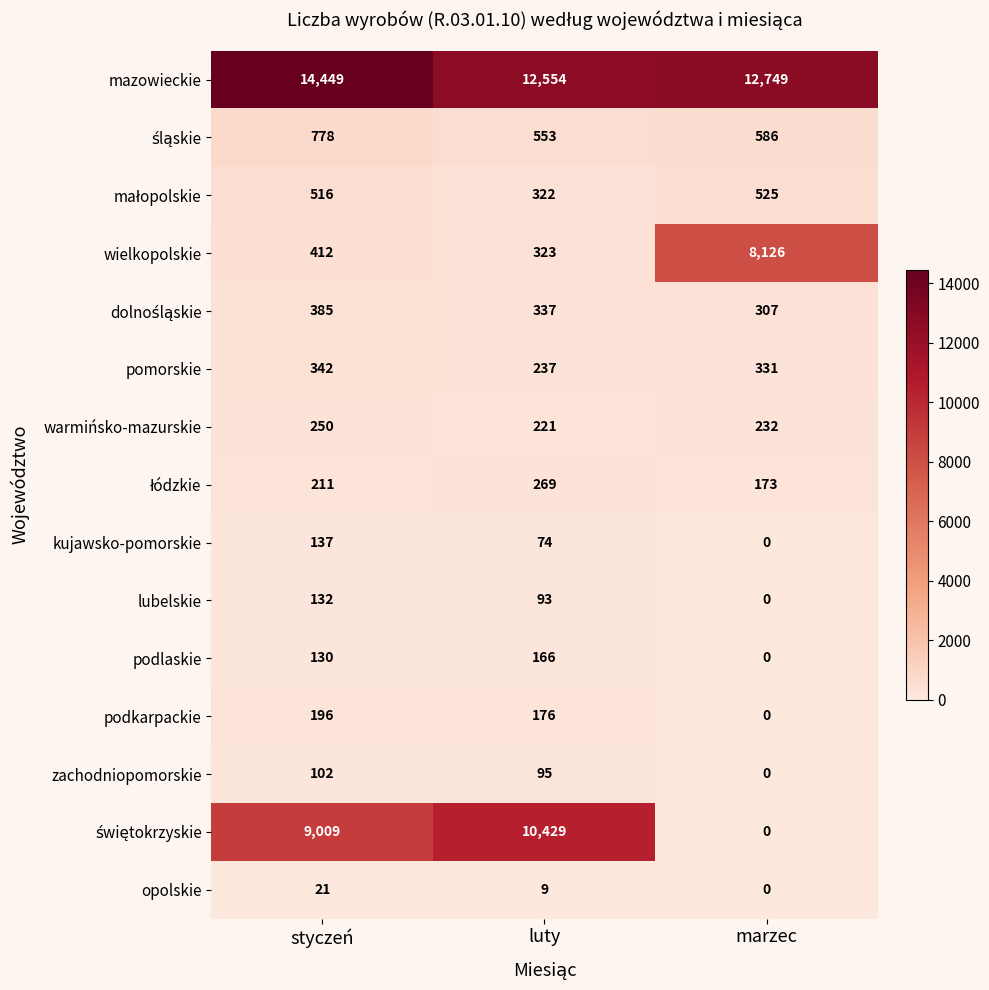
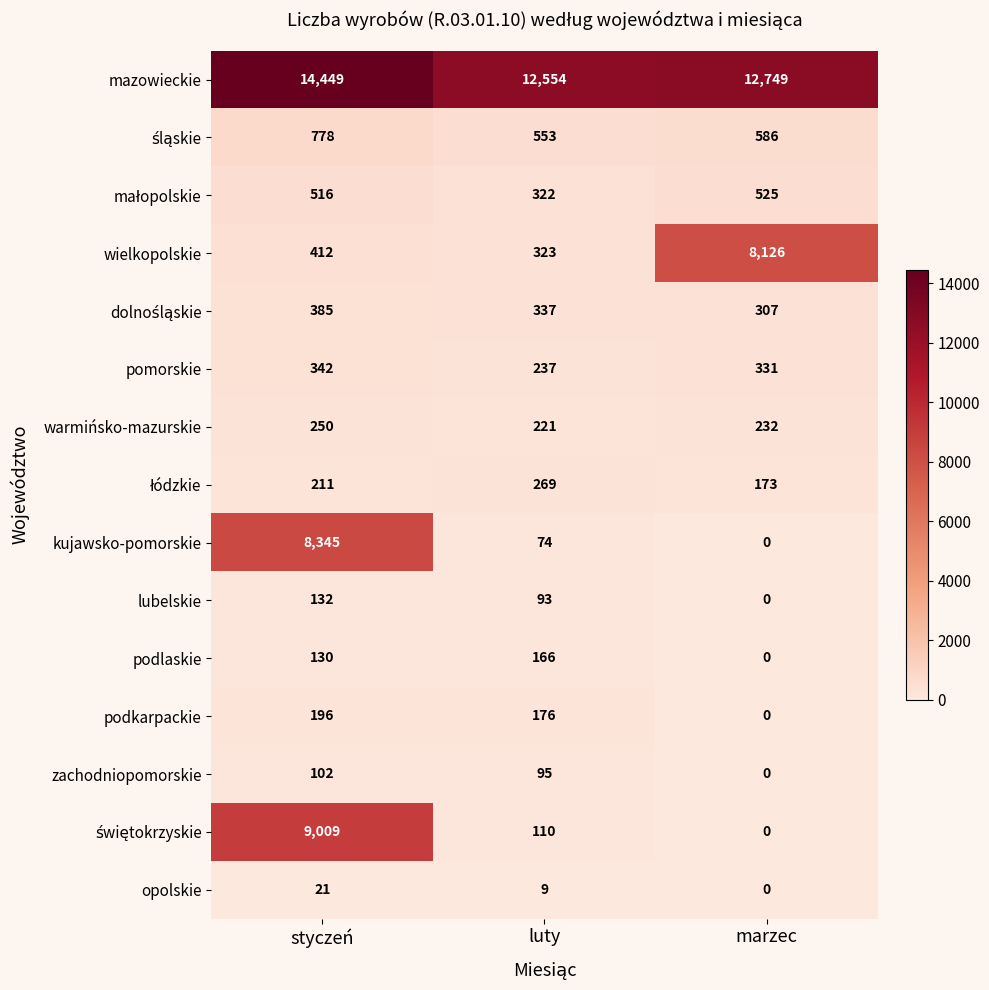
  {
    "mazowieckie": {
      "styczeń": "14,449",
      "luty": "12,554",
      "marzec": "12,749"
    },
    "śląskie": {
      "styczeń": "778",
      "luty": "553",
      "marzec": "586"
    },
    "małopolskie": {
      "styczeń": "516",
      "luty": "322",
      "marzec": "525"
    },
    "wielkopolskie": {
      "styczeń": "412",
      "luty": "323",
      "marzec": "8,126"
    },
    "dolnośląskie": {
      "styczeń": "385",
      "luty": "337",
      "marzec": "307"
    },
    "pomorskie": {
      "styczeń": "342",
      "luty": "237",
      "marzec": "331"
    },
    "warmińsko-mazurskie": {
      "styczeń": "250",
      "luty": "221",
      "marzec": "232"
    },
    "łódzkie": {
      "styczeń": "211",
      "luty": "269",
      "marzec": "173"
    },
    "kujawsko-pomorskie": {
-     "styczeń": "137",
+     "styczeń": "8,345",
      "luty": "74",
      "marzec": "0"
    },
    "lubelskie": {
      "styczeń": "132",
      "luty": "93",
      "marzec": "0"
    },
    "podlaskie": {
      "styczeń": "130",
      "luty": "166",
      "marzec": "0"
    },
    "podkarpackie": {
      "styczeń": "196",
      "luty": "176",
      "marzec": "0"
    },
    "zachodniopomorskie": {
      "styczeń": "102",
      "luty": "95",
      "marzec": "0"
    },
    "świętokrzyskie": {
      "styczeń": "9,009",
-     "luty": "10,429",
+     "luty": "110",
      "marzec": "0"
    },
    "opolskie": {
      "styczeń": "21",
      "luty": "9",
      "marzec": "0"
    }
  }
